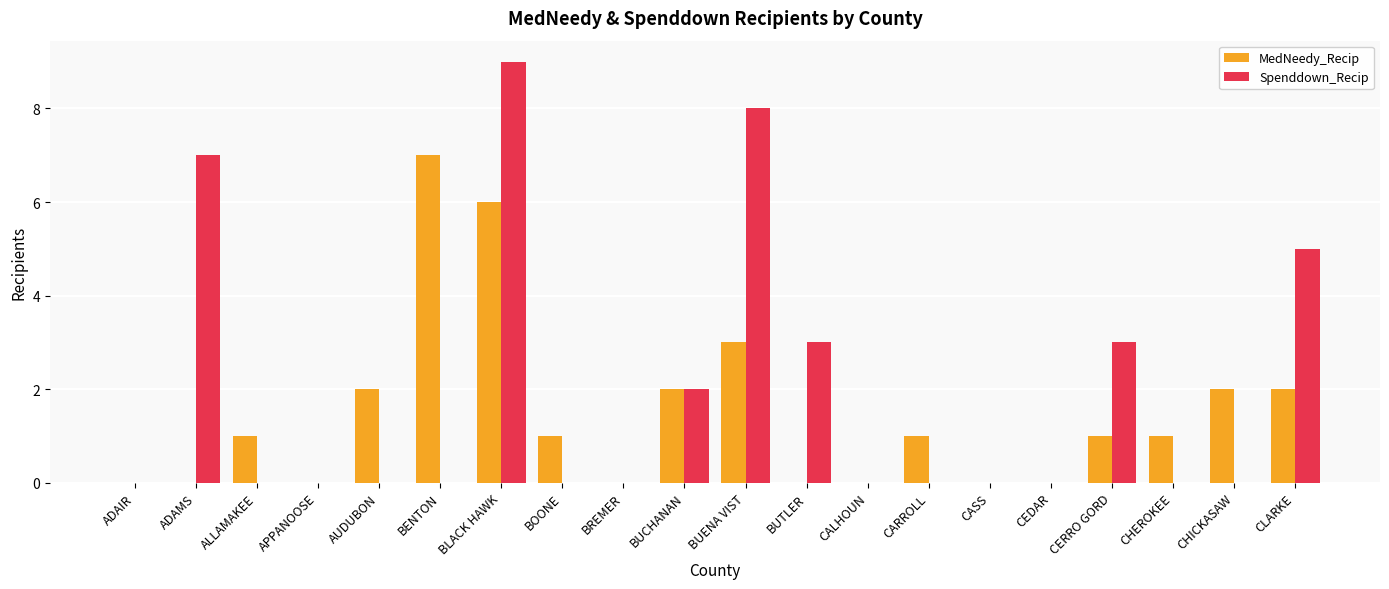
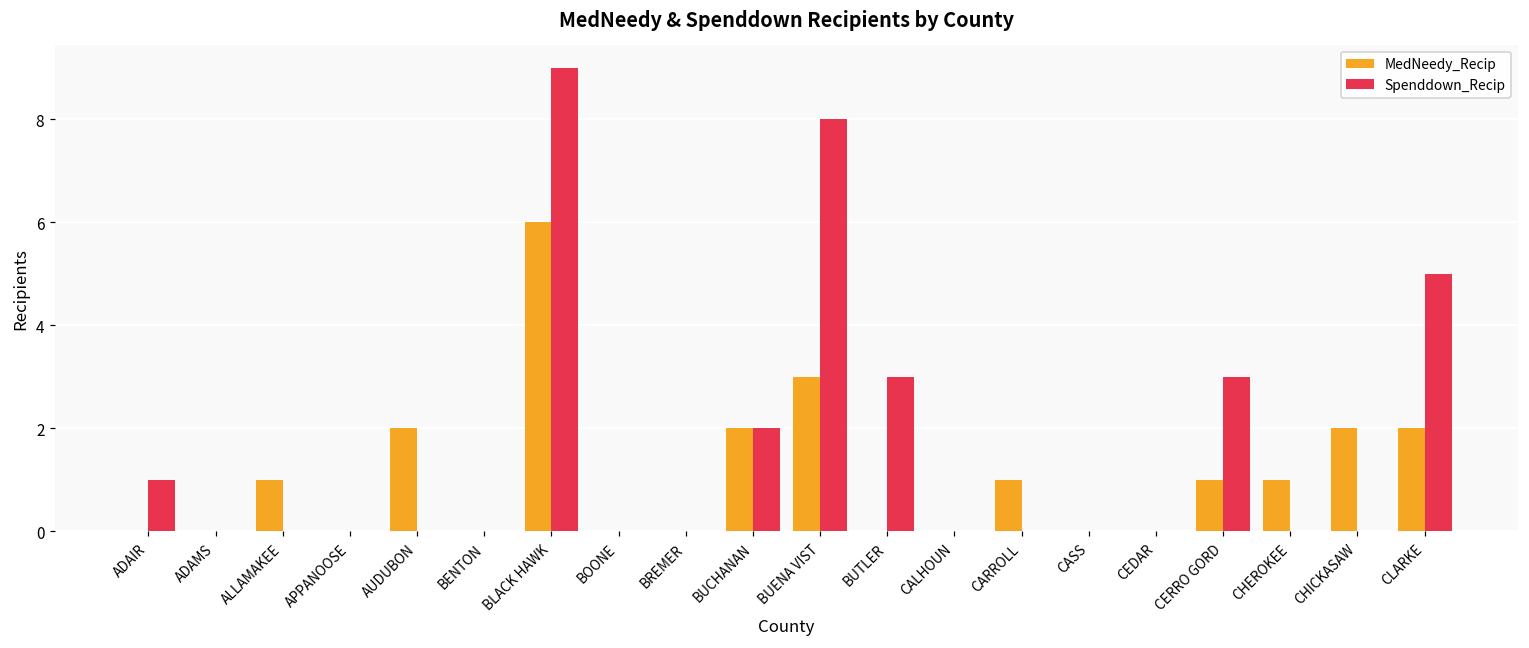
  {
    "MedNeedy_Recip": {
      "ADAIR": 0,
      "ADAMS": 0,
      "ALLAMAKEE": 1,
      "APPANOOSE": 0,
      "AUDUBON": 2,
-     "BENTON": 7,
+     "BENTON": 0,
      "BLACK HAWK": 6,
-     "BOONE": 1,
+     "BOONE": 0,
      "BREMER": 0,
      "BUCHANAN": 2,
      "BUENA VIST": 3,
      "BUTLER": 0,
      "CALHOUN": 0,
      "CARROLL": 1,
      "CASS": 0,
      "CEDAR": 0,
      "CERRO GORD": 1,
      "CHEROKEE": 1,
      "CHICKASAW": 2,
      "CLARKE": 2
    },
    "Spenddown_Recip": {
-     "ADAIR": 0,
-     "ADAMS": 7,
+     "ADAIR": 1,
+     "ADAMS": 0,
      "ALLAMAKEE": 0,
      "APPANOOSE": 0,
      "AUDUBON": 0,
      "BENTON": 0,
      "BLACK HAWK": 9,
      "BOONE": 0,
      "BREMER": 0,
      "BUCHANAN": 2,
      "BUENA VIST": 8,
      "BUTLER": 3,
      "CALHOUN": 0,
      "CARROLL": 0,
      "CASS": 0,
      "CEDAR": 0,
      "CERRO GORD": 3,
      "CHEROKEE": 0,
      "CHICKASAW": 0,
      "CLARKE": 5
    }
  }
